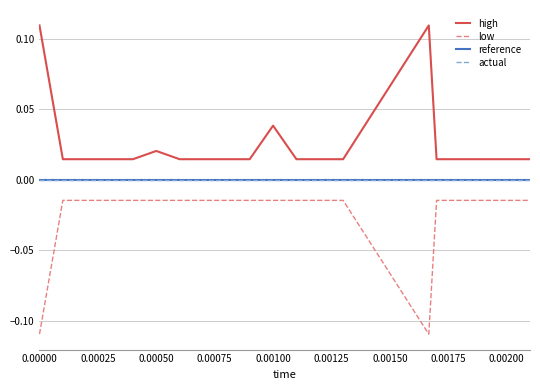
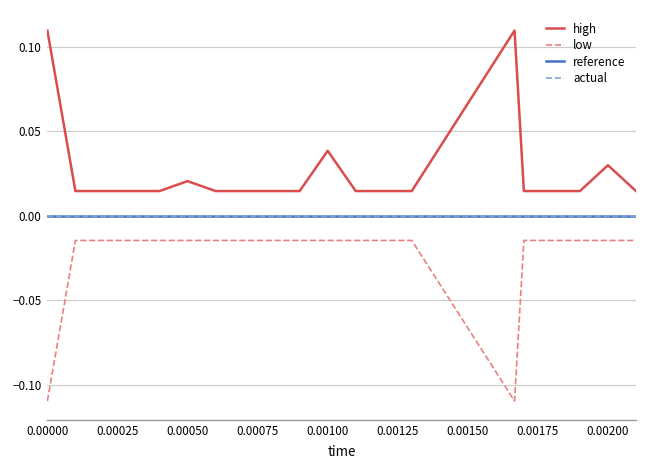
  {
    "high": {
      "0.00000": 0.109,
      "0.00050": 0.020,
      "0.00100": 0.038,
-     "0.00200": 0.015
+     "0.00200": 0.030
    },
    "low": {
      "0.00000": -0.109,
      "0.00050": -0.015,
      "0.00100": -0.015,
      "0.00200": -0.015
    },
    "actual": {
      "0.00000": 0.000,
      "0.00050": 0.000,
      "0.00100": 0.000,
      "0.00200": 0.000
    }
  }
